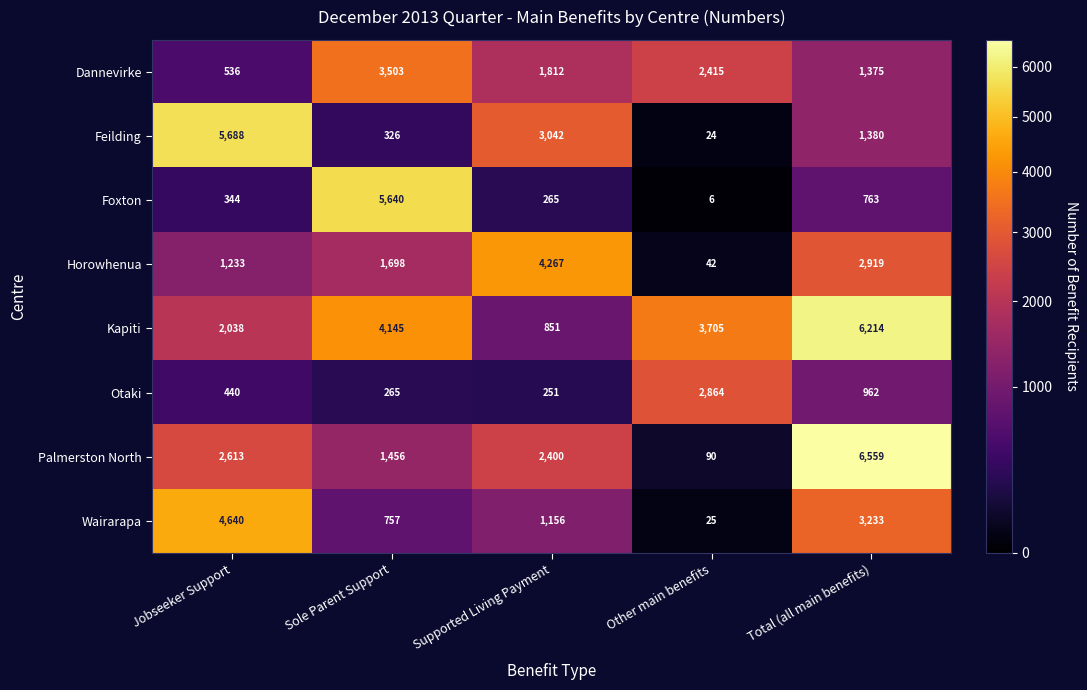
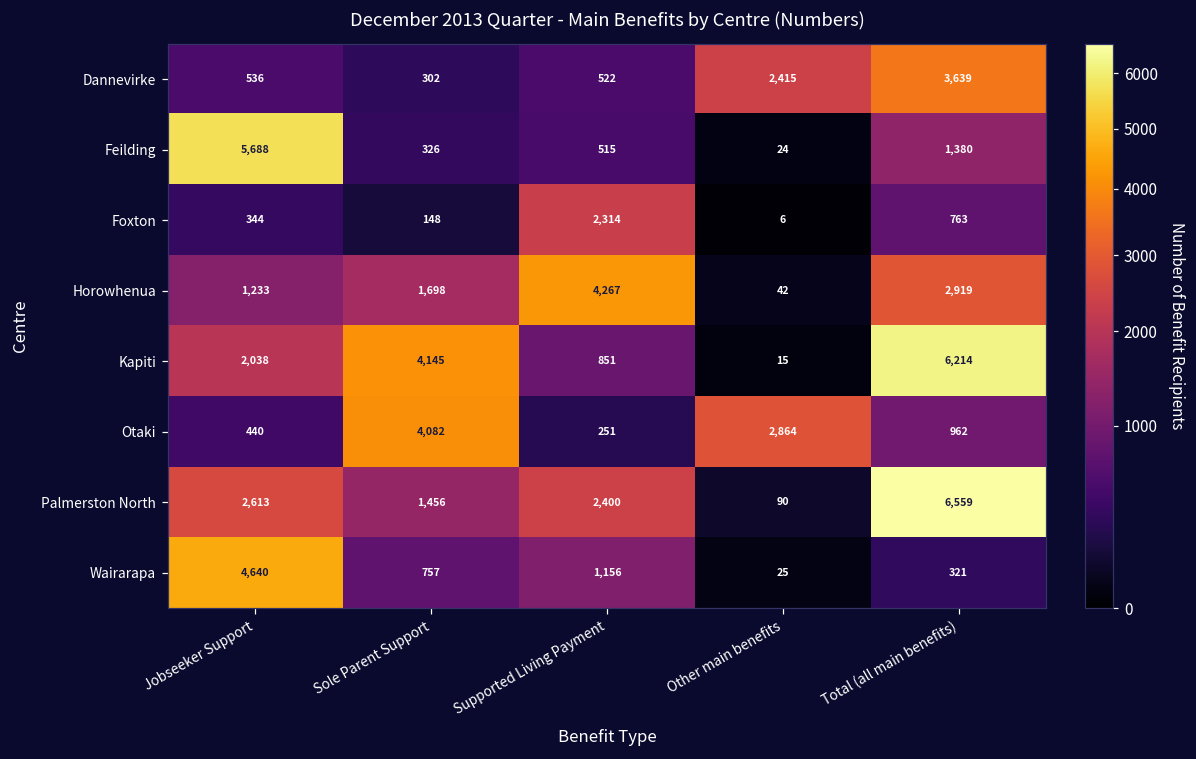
  {
    "Dannevirke": {
      "Jobseeker Support": "536",
-     "Sole Parent Support": "3,503",
-     "Supported Living Payment": "1,812",
+     "Sole Parent Support": "302",
+     "Supported Living Payment": "522",
      "Other main benefits": "2,415",
-     "Total (all main benefits)": "1,375"
+     "Total (all main benefits)": "3,639"
    },
    "Feilding": {
      "Jobseeker Support": "5,688",
      "Sole Parent Support": "326",
-     "Supported Living Payment": "3,042",
+     "Supported Living Payment": "515",
      "Other main benefits": "24",
      "Total (all main benefits)": "1,380"
    },
    "Foxton": {
      "Jobseeker Support": "344",
-     "Sole Parent Support": "5,640",
-     "Supported Living Payment": "265",
+     "Sole Parent Support": "148",
+     "Supported Living Payment": "2,314",
      "Other main benefits": "6",
      "Total (all main benefits)": "763"
    },
    "Horowhenua": {
      "Jobseeker Support": "1,233",
      "Sole Parent Support": "1,698",
      "Supported Living Payment": "4,267",
      "Other main benefits": "42",
      "Total (all main benefits)": "2,919"
    },
    "Kapiti": {
      "Jobseeker Support": "2,038",
      "Sole Parent Support": "4,145",
      "Supported Living Payment": "851",
-     "Other main benefits": "3,705",
+     "Other main benefits": "15",
      "Total (all main benefits)": "6,214"
    },
    "Otaki": {
      "Jobseeker Support": "440",
-     "Sole Parent Support": "265",
+     "Sole Parent Support": "4,082",
      "Supported Living Payment": "251",
      "Other main benefits": "2,864",
      "Total (all main benefits)": "962"
    },
    "Palmerston North": {
      "Jobseeker Support": "2,613",
      "Sole Parent Support": "1,456",
      "Supported Living Payment": "2,400",
      "Other main benefits": "90",
      "Total (all main benefits)": "6,559"
    },
    "Wairarapa": {
      "Jobseeker Support": "4,640",
      "Sole Parent Support": "757",
      "Supported Living Payment": "1,156",
      "Other main benefits": "25",
-     "Total (all main benefits)": "3,233"
+     "Total (all main benefits)": "321"
    }
  }
